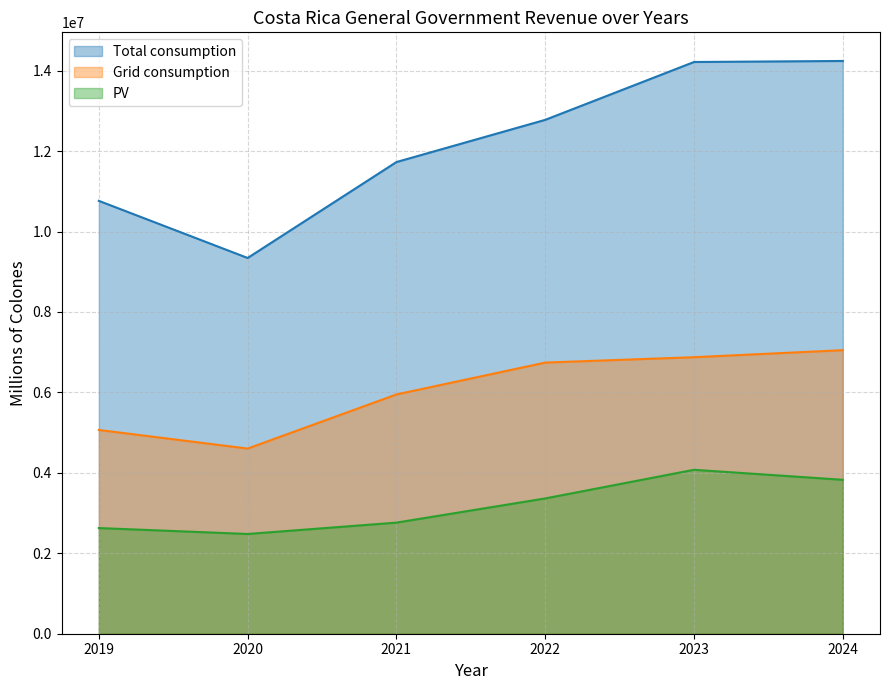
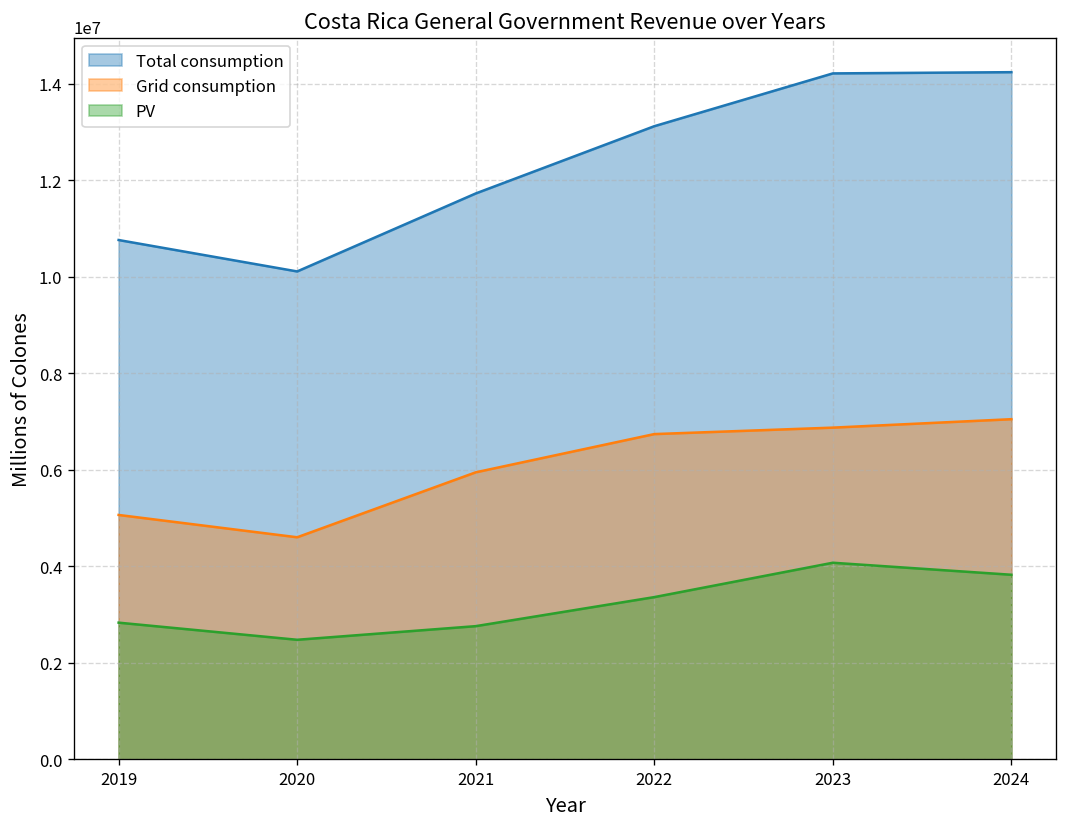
  {
    "Total consumption": {
      "2019": 10800000,
-     "2020": 9300000,
+     "2020": 10100000,
      "2021": 11700000,
-     "2022": 12800000,
+     "2022": 13100000,
      "2023": 14200000,
      "2024": 14200000
    },
    "Grid consumption": {
      "2019": 5100000,
      "2020": 4600000,
      "2021": 6000000,
      "2022": 6700000,
      "2023": 6900000,
      "2024": 7100000
    },
    "PV": {
-     "2019": 2600000,
+     "2019": 2800000,
      "2020": 2500000,
      "2021": 2800000,
      "2022": 3400000,
      "2023": 4100000,
      "2024": 3800000
    }
  }
